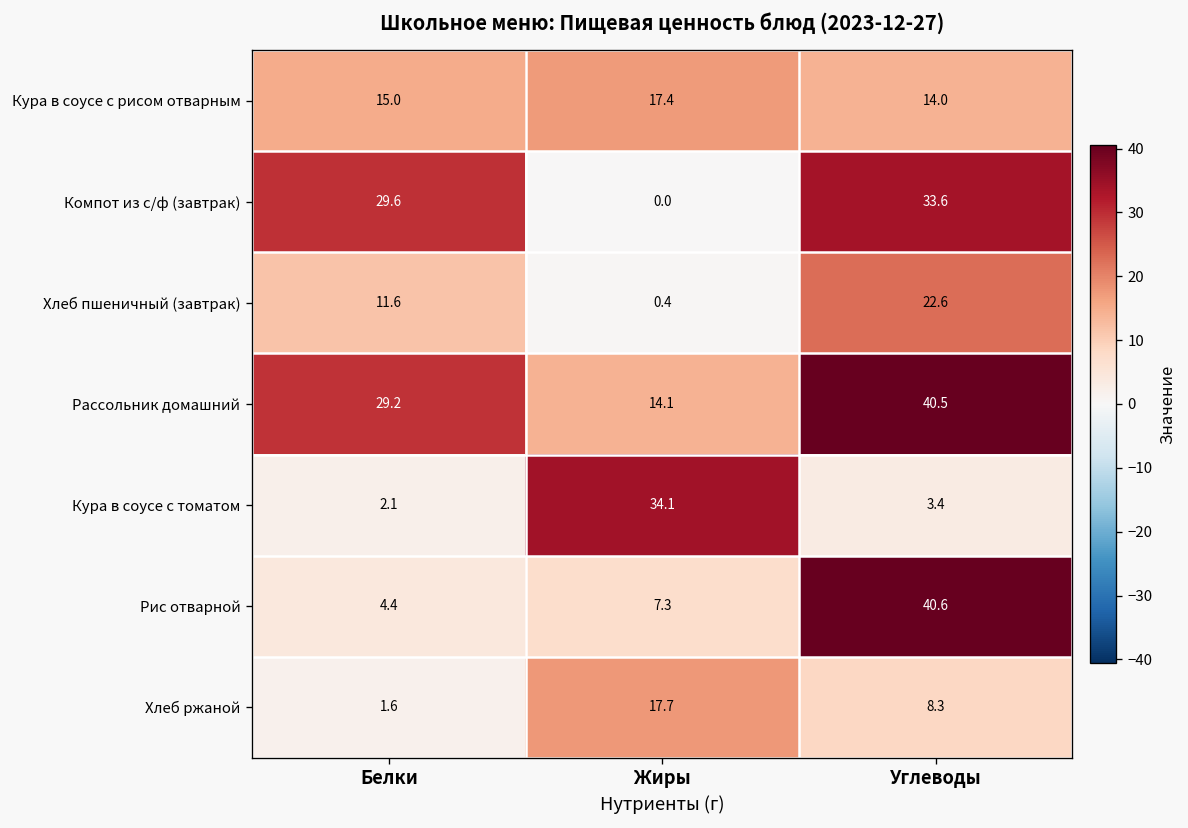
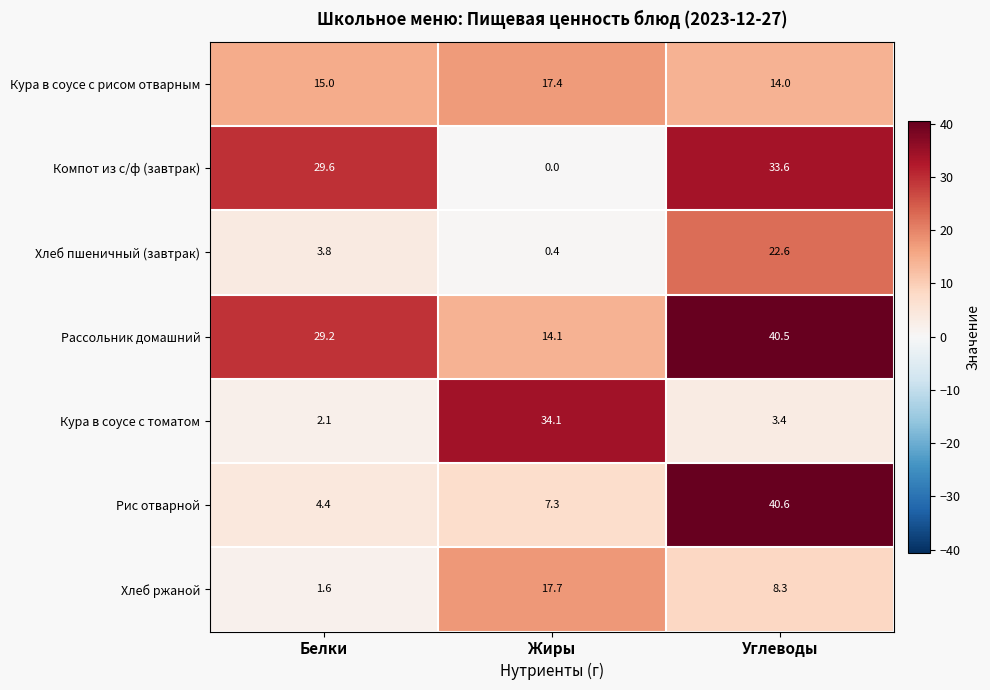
  {
    "Кура в соусе с рисом отварным": {
      "Белки": 15.0,
      "Жиры": 17.4,
      "Углеводы": 14.0
    },
    "Компот из с/ф (завтрак)": {
      "Белки": 29.6,
      "Жиры": 0.0,
      "Углеводы": 33.6
    },
    "Хлеб пшеничный (завтрак)": {
-     "Белки": 11.6,
+     "Белки": 3.8,
      "Жиры": 0.4,
      "Углеводы": 22.6
    },
    "Рассольник домашний": {
      "Белки": 29.2,
      "Жиры": 14.1,
      "Углеводы": 40.5
    },
    "Кура в соусе с томатом": {
      "Белки": 2.1,
      "Жиры": 34.1,
      "Углеводы": 3.4
    },
    "Рис отварной": {
      "Белки": 4.4,
      "Жиры": 7.3,
      "Углеводы": 40.6
    },
    "Хлеб ржаной": {
      "Белки": 1.6,
      "Жиры": 17.7,
      "Углеводы": 8.3
    }
  }
